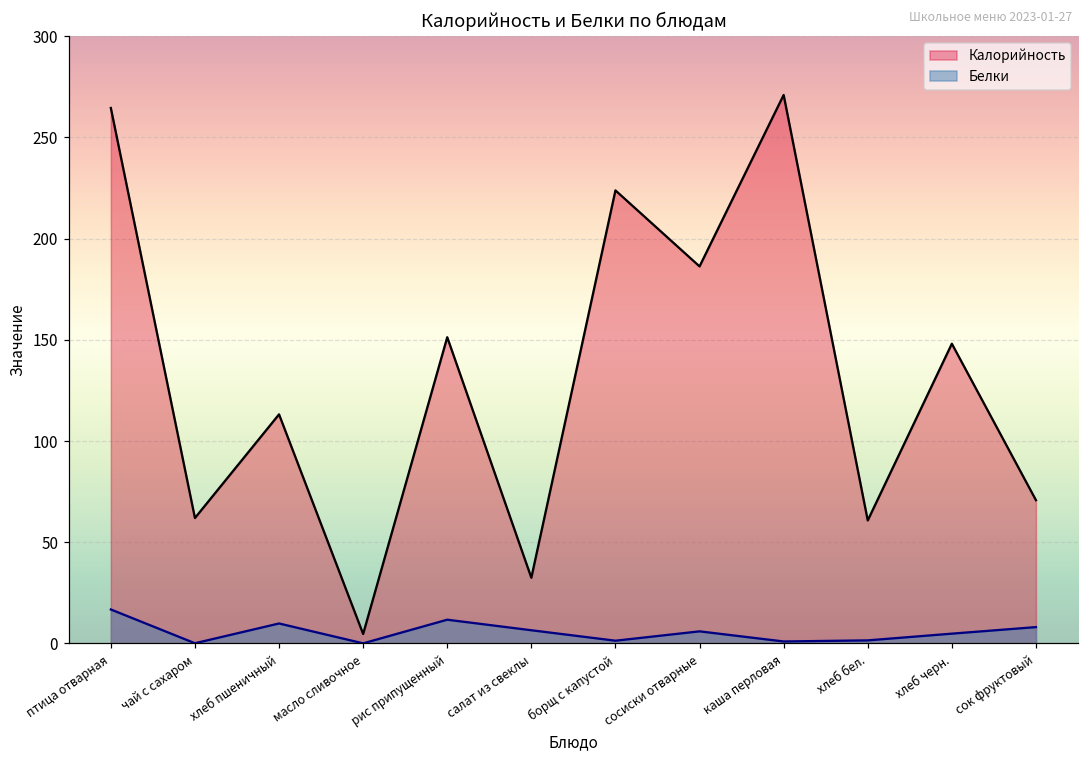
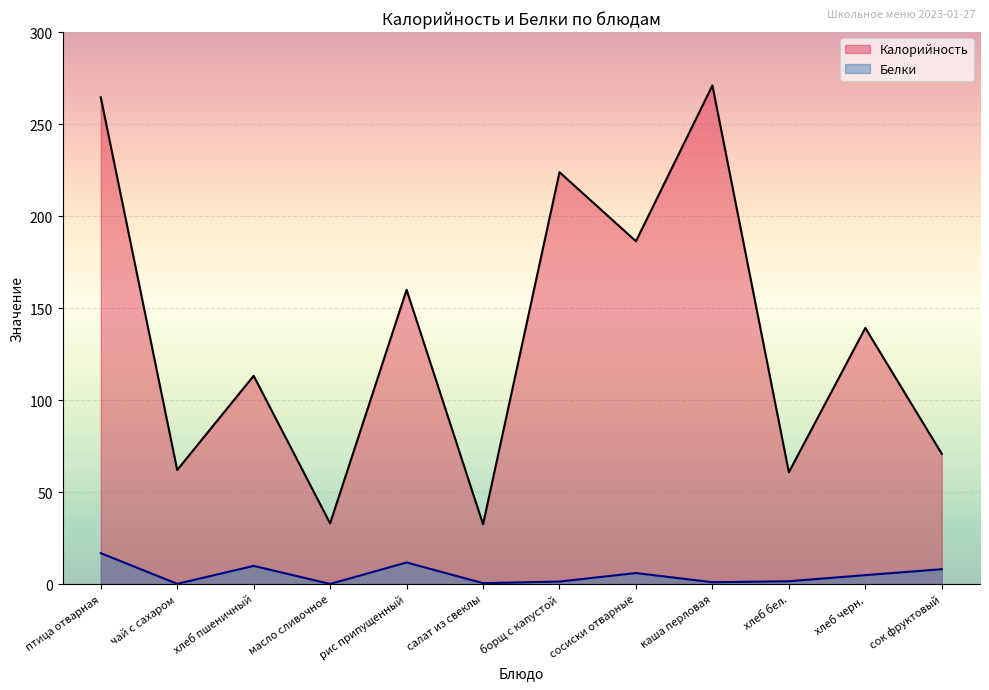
  {
    "Калорийность": {
      "птица отварная": 265,
      "чай с сахаром": 62,
      "хлеб пшеничный": 113,
-     "масло сливочное": 5,
-     "рис припущенный": 151,
+     "масло сливочное": 33,
+     "рис припущенный": 160,
      "салат из свеклы": 32,
      "борщ с капустой": 224,
      "сосиски отварные": 186,
      "каша перловая": 271,
      "хлеб бел.": 61,
-     "хлеб черн.": 148,
+     "хлеб черн.": 139,
      "сок фруктовый": 71
    },
    "Белки": {
      "птица отварная": 17,
      "чай с сахаром": 0,
      "хлеб пшеничный": 10,
      "масло сливочное": 0,
      "рис припущенный": 12,
-     "салат из свеклы": 7,
+     "салат из свеклы": 0,
      "борщ с капустой": 1,
      "сосиски отварные": 6,
      "каша перловая": 1,
      "хлеб бел.": 2,
      "хлеб черн.": 5,
      "сок фруктовый": 8
    }
  }
